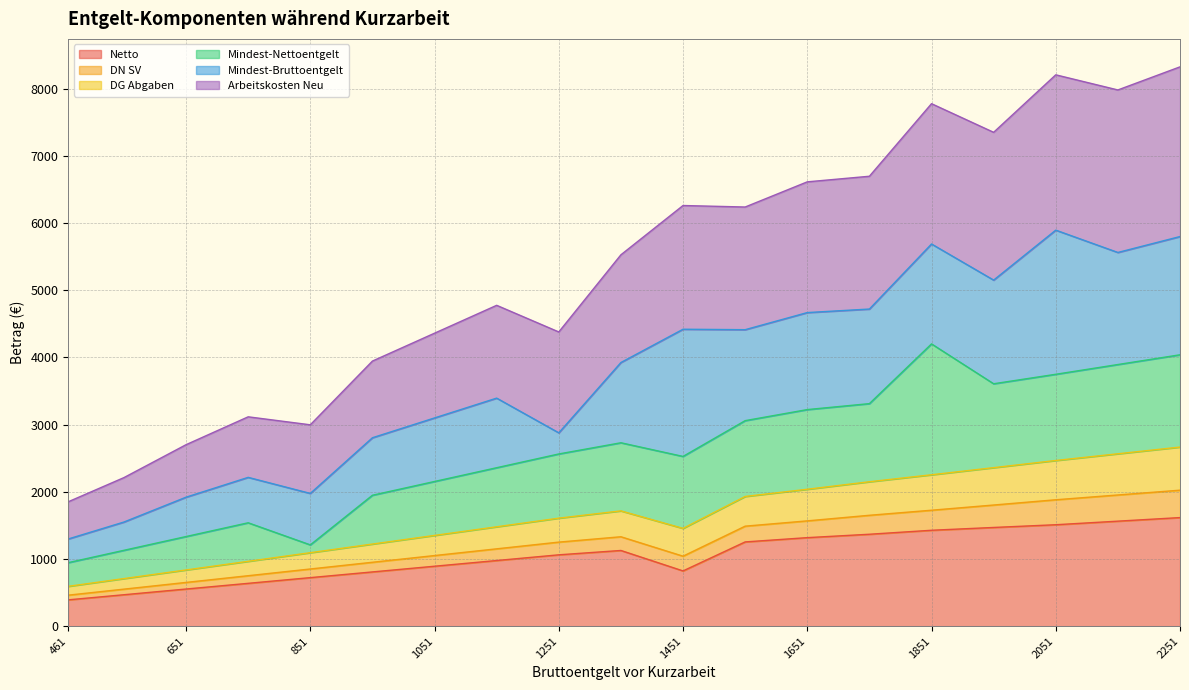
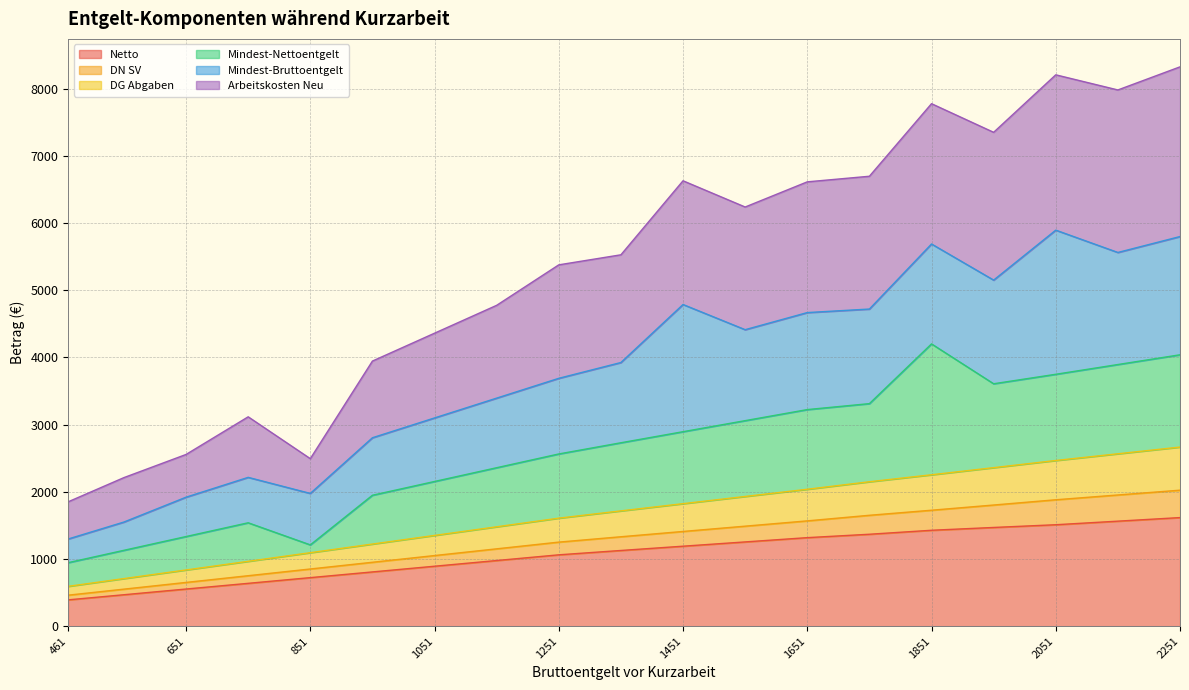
  {
    "Netto": {
      "461": 400,
      "651": 600,
      "851": 700,
      "1051": 900,
      "1251": 1100,
-     "1451": 800,
+     "1451": 1200,
      "1651": 1300,
      "1851": 1400,
      "2051": 1500,
      "2251": 1600
    },
    "Mindest-Nettoentgelt": {
      "461": 400,
      "651": 500,
      "851": 100,
      "1051": 800,
      "1251": 1000,
      "1451": 1100,
      "1651": 1200,
      "1851": 1900,
      "2051": 1300,
      "2251": 1400
    },
    "Mindest-Bruttoentgelt": {
      "461": 400,
      "651": 600,
      "851": 800,
      "1051": 900,
-     "1251": 300,
+     "1251": 1100,
      "1451": 1900,
      "1651": 1400,
      "1851": 1500,
      "2051": 2100,
      "2251": 1800
    },
    "Arbeitskosten Neu": {
      "461": 600,
-     "651": 800,
-     "851": 1000,
+     "651": 600,
+     "851": 500,
      "1051": 1300,
-     "1251": 1500,
+     "1251": 1700,
      "1451": 1800,
      "1651": 1900,
      "1851": 2100,
      "2051": 2300,
      "2251": 2500
    }
  }
